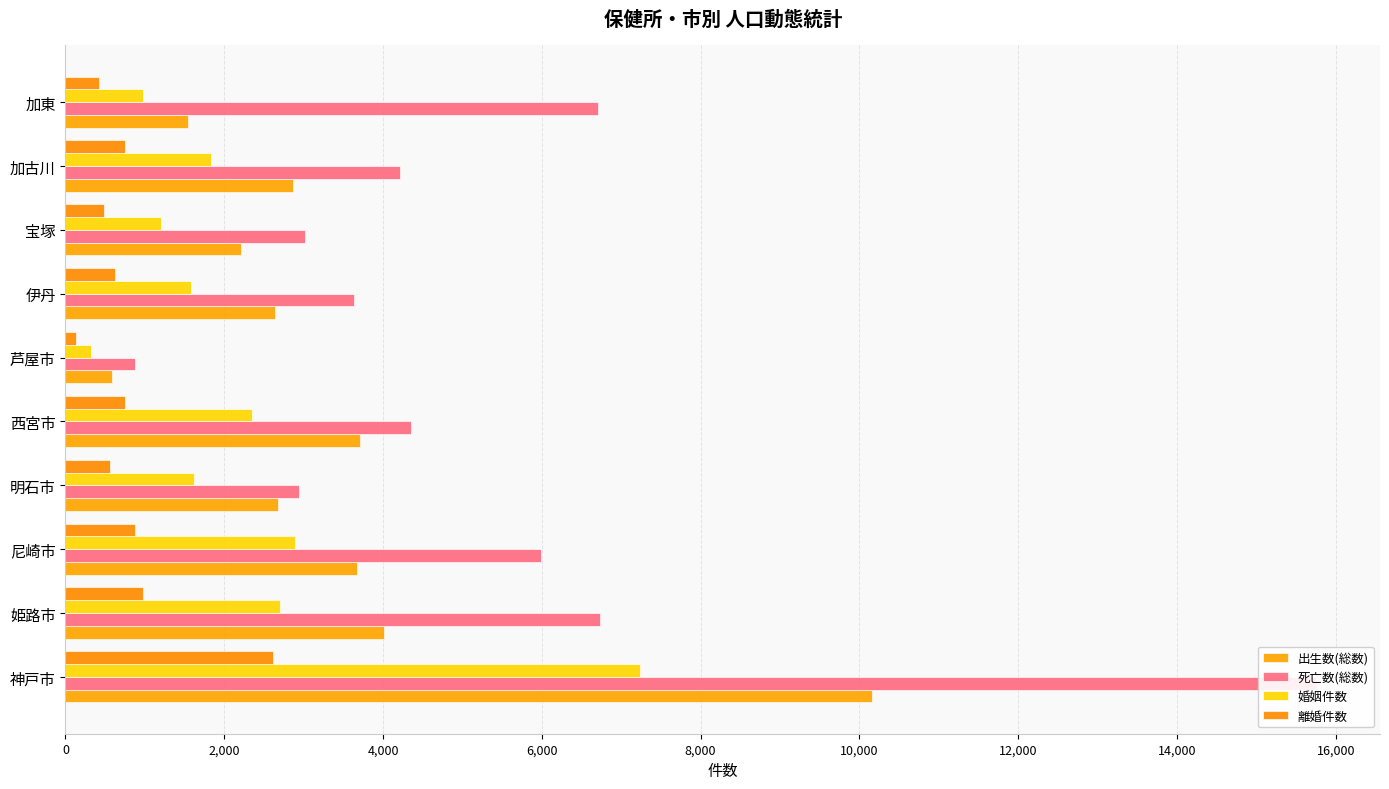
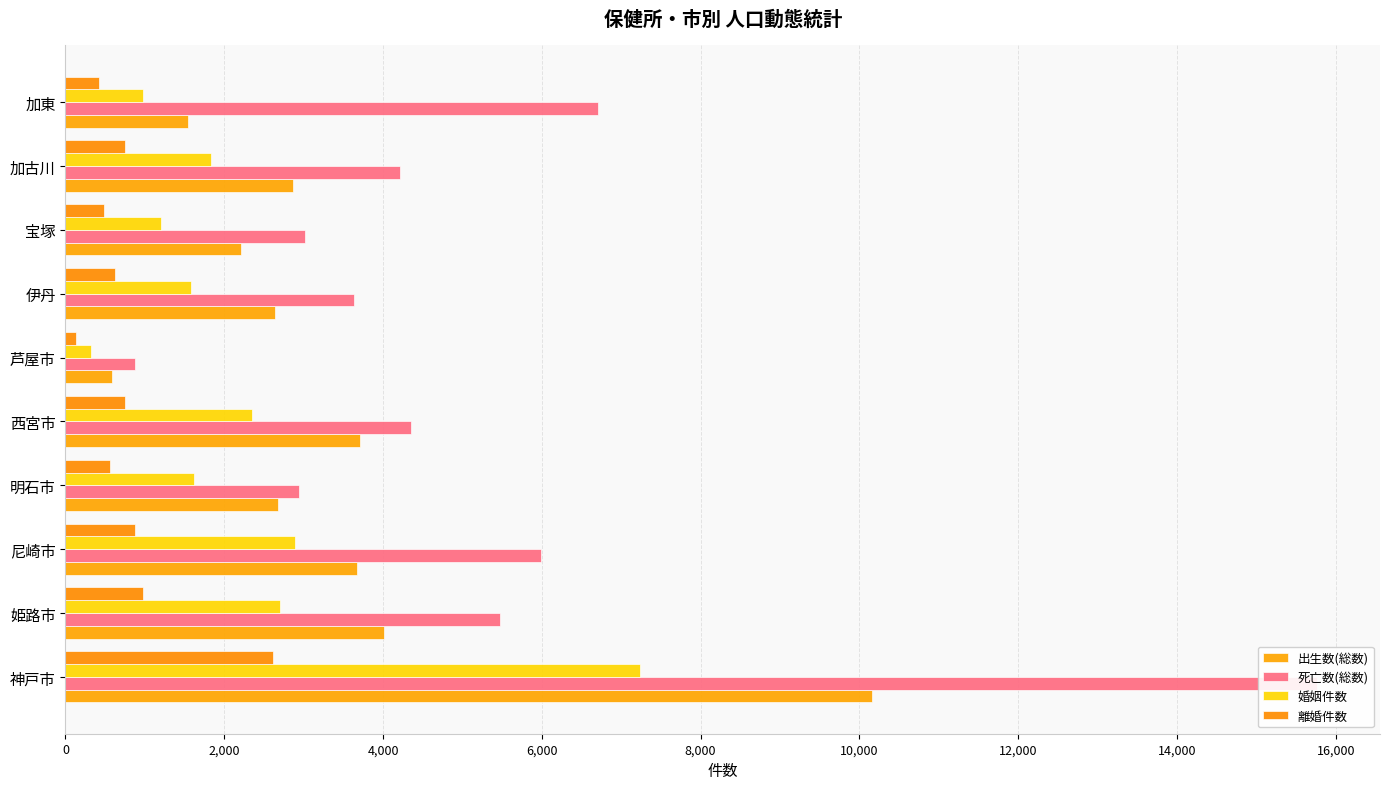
  {
    "死亡数(総数)": {
      "加東": "6,700",
      "加古川": "4,200",
      "宝塚": "3,000",
      "伊丹": "3,600",
      "芦屋市": "900",
      "西宮市": "4,300",
      "明石市": "2,900",
      "尼崎市": "6,000",
-     "姫路市": "6,700"
+     "姫路市": "5,500"
    }
  }
